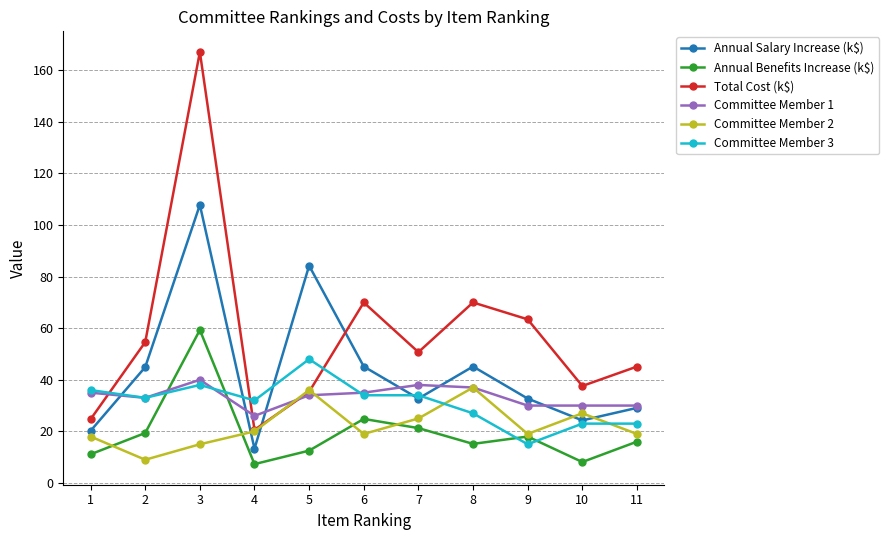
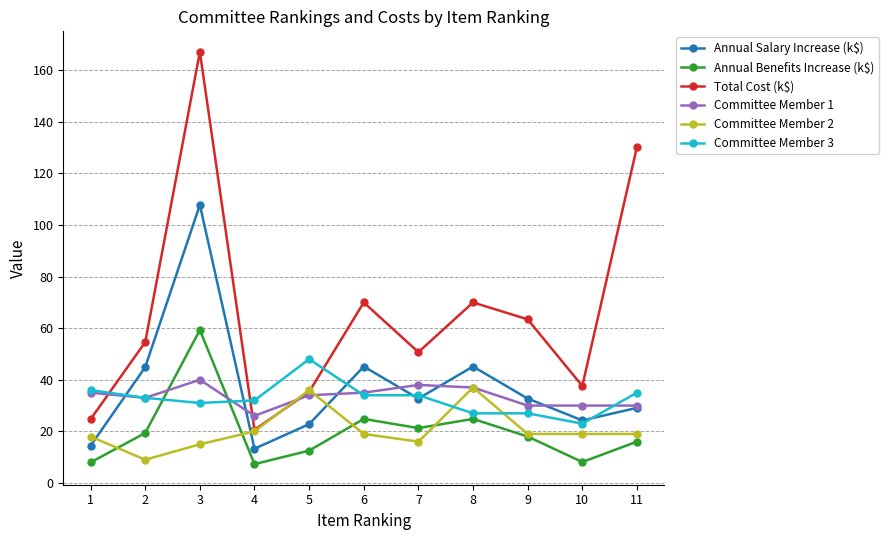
  {
    "Annual Salary Increase (k$)": {
-     "1": 20,
+     "1": 14,
      "2": 45,
      "3": 108,
      "4": 13,
-     "5": 84,
+     "5": 23,
      "6": 45,
      "7": 33,
      "8": 45,
      "9": 33,
      "10": 24
    },
    "Annual Benefits Increase (k$)": {
-     "1": 11,
+     "1": 8,
      "2": 19,
      "3": 59,
      "4": 7,
      "5": 13,
      "6": 25,
      "7": 21,
-     "8": 15,
+     "8": 25,
      "9": 18,
      "10": 8,
      "11": 16
    },
    "Total Cost (k$)": {
      "1": 25,
      "2": 55,
      "3": 167,
      "6": 70,
      "7": 51,
      "8": 70,
      "9": 63,
      "10": 38,
-     "11": 45
+     "11": 130
    },
    "Committee Member 1": {
      "1": 35,
      "3": 40,
      "4": 26,
      "5": 34,
      "6": 35,
      "7": 38,
      "9": 30,
      "10": 30
    },
    "Committee Member 2": {
      "1": 18,
      "2": 9,
      "3": 15,
      "6": 19,
-     "7": 25,
+     "7": 16,
      "9": 19,
-     "10": 27,
+     "10": 19,
      "11": 19
    },
    "Committee Member 3": {
      "1": 36,
-     "3": 38,
+     "3": 31,
      "4": 32,
      "5": 48,
      "6": 34,
      "7": 34,
      "8": 27,
-     "9": 15,
+     "9": 27,
      "10": 23,
-     "11": 23
+     "11": 35
    }
  }
